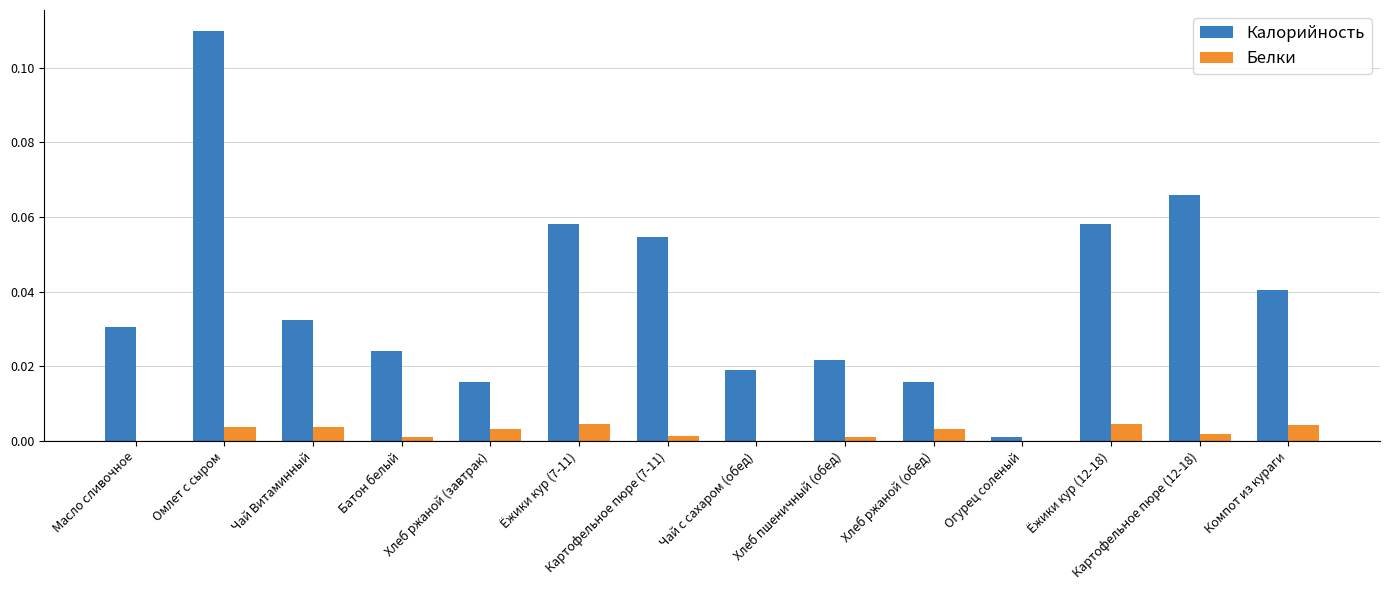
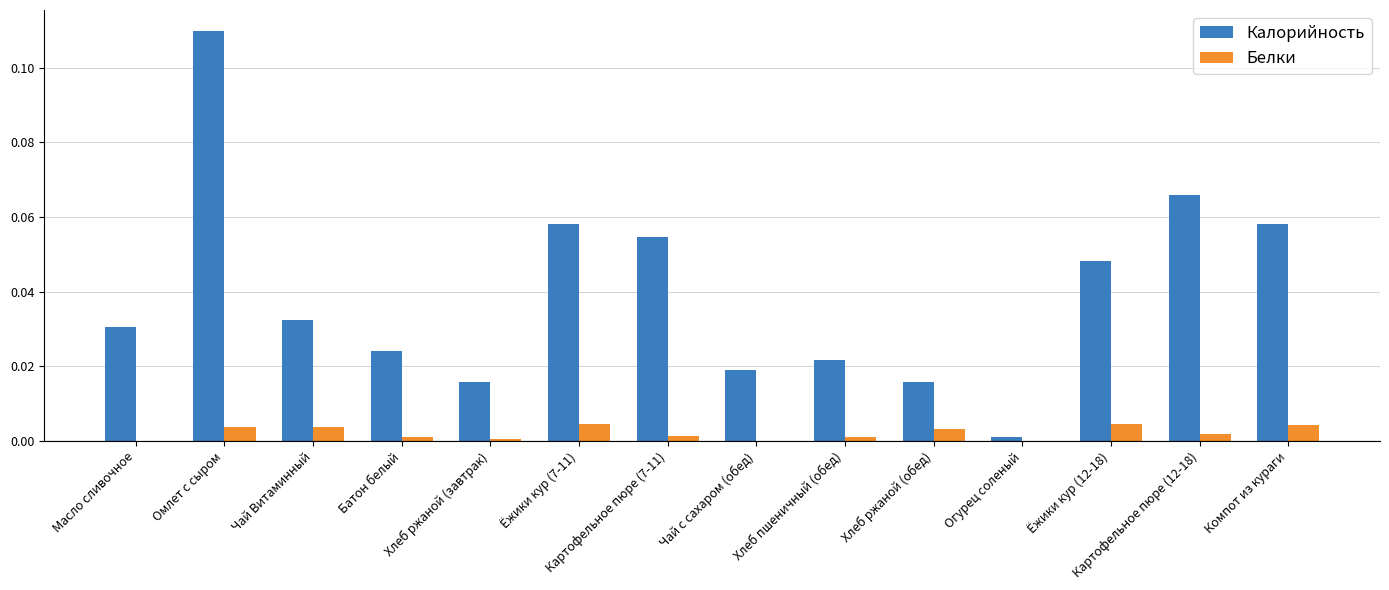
  {
    "Калорийность": {
      "Масло сливочное": 0.031,
      "Омлет с сыром": 0.110,
      "Чай Витаминный": 0.032,
      "Батон белый": 0.024,
      "Хлеб ржаной (завтрак)": 0.016,
      "Ёжики кур (7-11)": 0.058,
      "Картофельное пюре (7-11)": 0.055,
      "Чай с сахаром (обед)": 0.019,
      "Хлеб пшеничный (обед)": 0.022,
      "Хлеб ржаной (обед)": 0.016,
      "Огурец соленый": 0.001,
-     "Ёжики кур (12-18)": 0.058,
+     "Ёжики кур (12-18)": 0.048,
      "Картофельное пюре (12-18)": 0.066,
-     "Компот из кураги": 0.040
+     "Компот из кураги": 0.058
    },
    "Белки": {
      "Масло сливочное": 0.000,
      "Омлет с сыром": 0.004,
      "Чай Витаминный": 0.004,
      "Батон белый": 0.001,
-     "Хлеб ржаной (завтрак)": 0.003,
+     "Хлеб ржаной (завтрак)": 0.000,
      "Ёжики кур (7-11)": 0.005,
      "Картофельное пюре (7-11)": 0.001,
      "Чай с сахаром (обед)": 0.000,
      "Хлеб пшеничный (обед)": 0.001,
      "Хлеб ржаной (обед)": 0.003,
      "Огурец соленый": 0.000,
      "Ёжики кур (12-18)": 0.005,
      "Картофельное пюре (12-18)": 0.002,
      "Компот из кураги": 0.004
    }
  }
